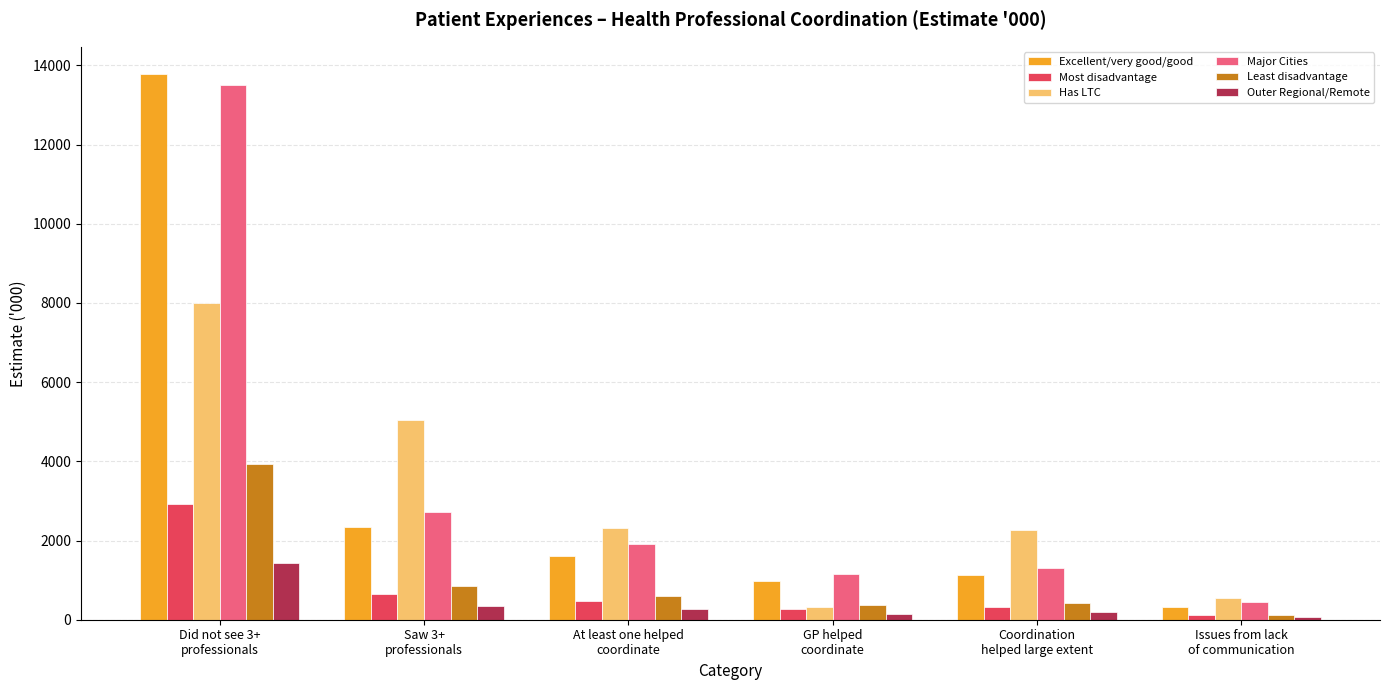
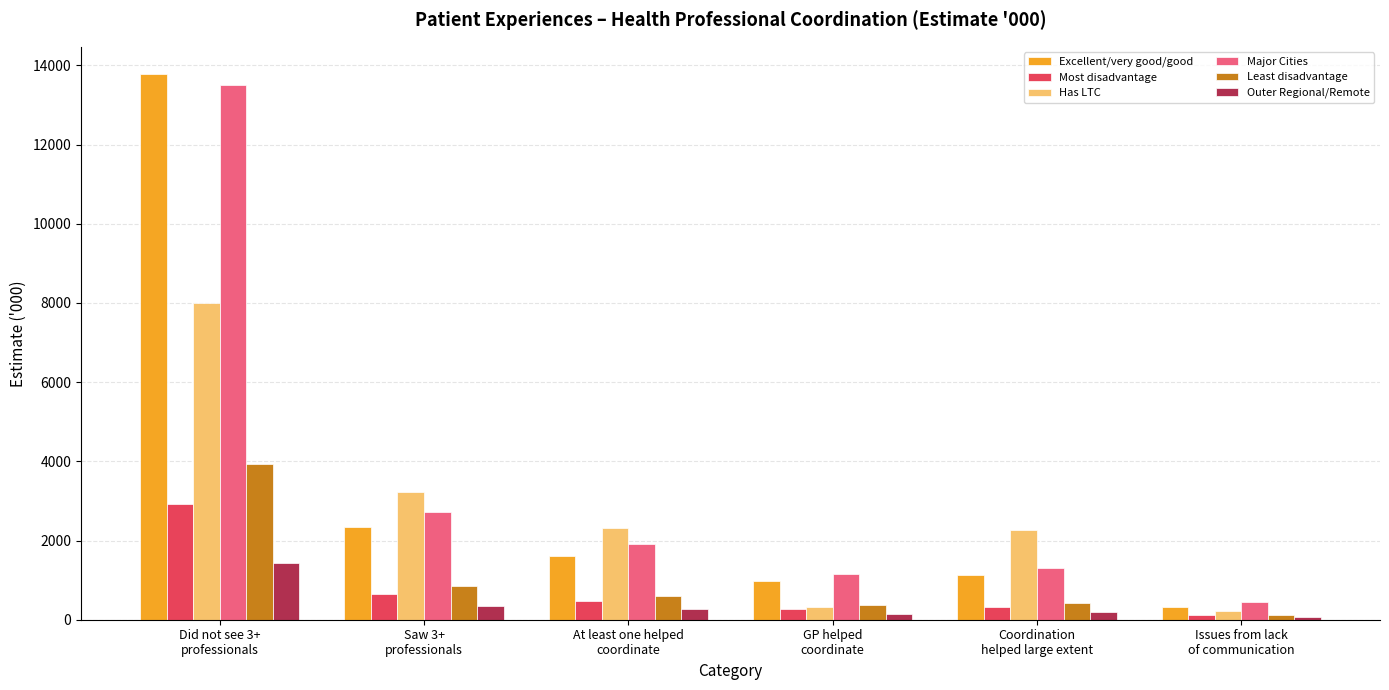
  {
    "Has LTC": {
      "Did not see 3+ professionals": 8000,
-     "Saw 3+ professionals": 5000,
+     "Saw 3+ professionals": 3200,
      "At least one helped coordinate": 2300,
      "GP helped coordinate": 300,
      "Coordination helped large extent": 2300,
-     "Issues from lack of communication": 600
+     "Issues from lack of communication": 200
    }
  }
